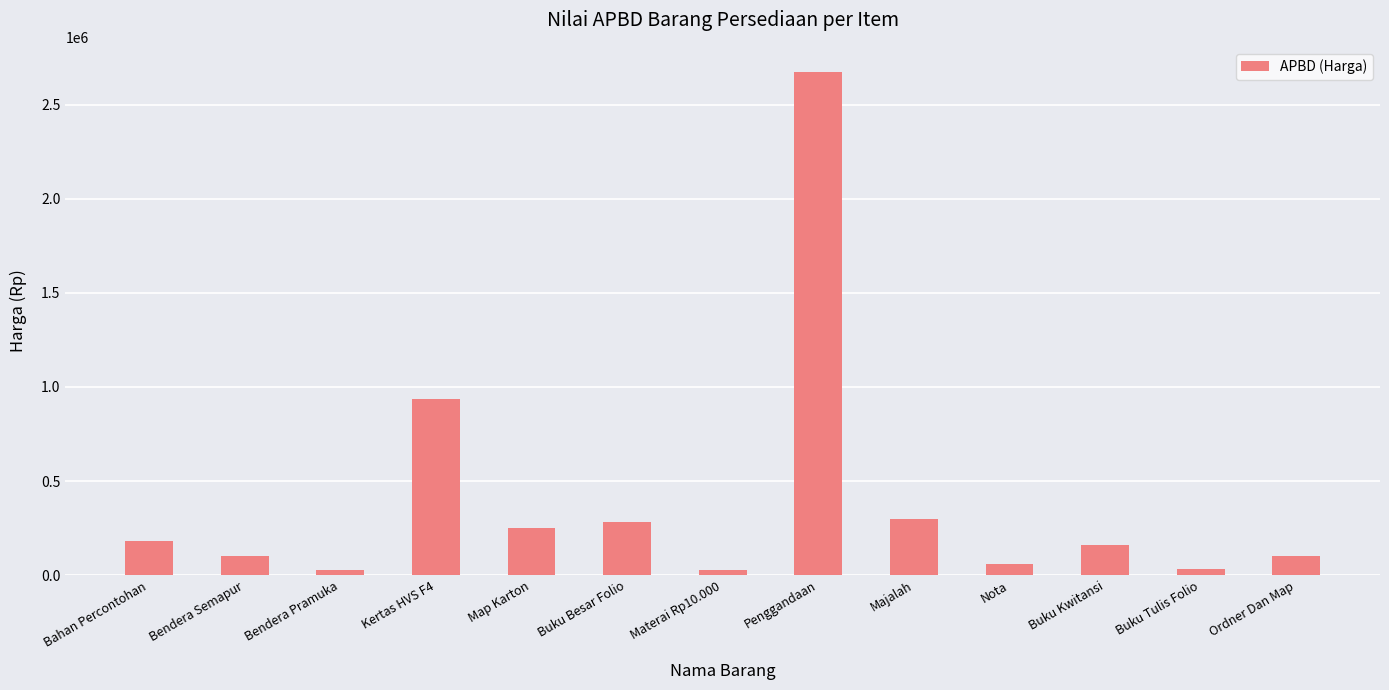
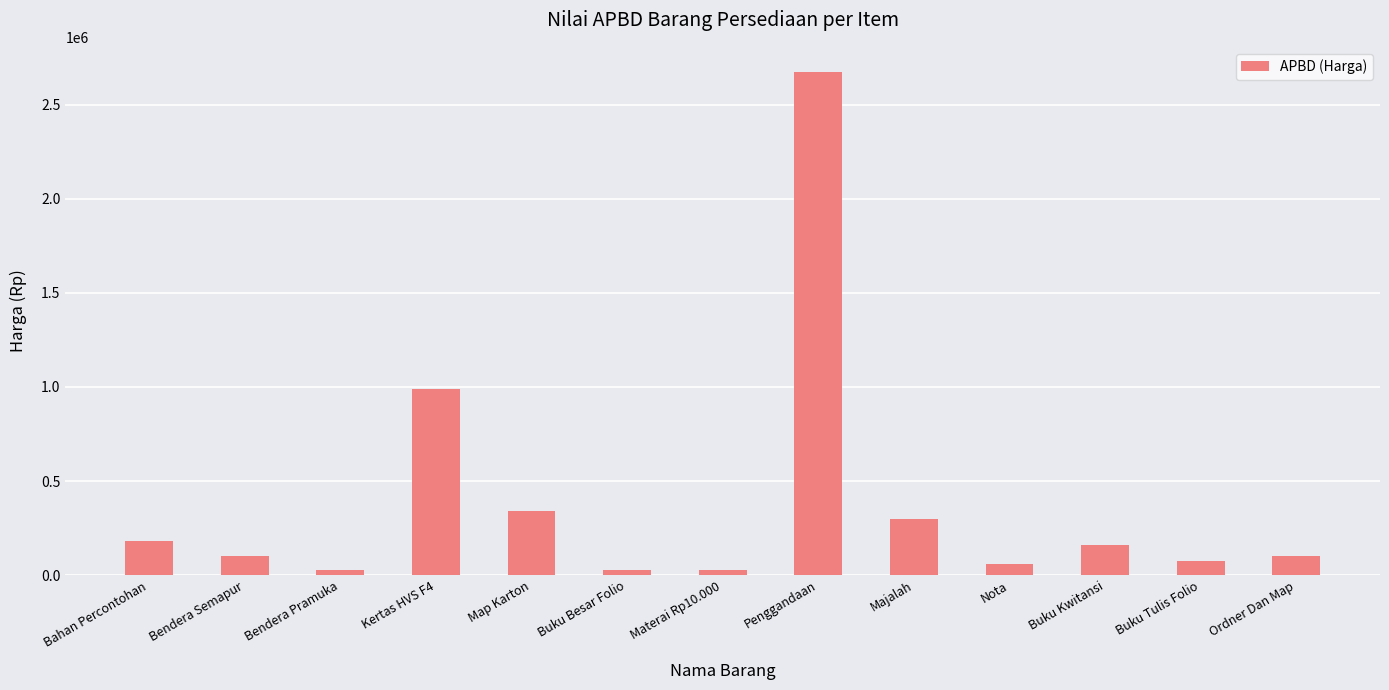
  {
    "Bahan Percontohan": 180000,
    "Bendera Semapur": 100000,
    "Bendera Pramuka": 30000,
-   "Kertas HVS F4": 940000,
-   "Map Karton": 250000,
-   "Buku Besar Folio": 280000,
+   "Kertas HVS F4": 990000,
+   "Map Karton": 340000,
+   "Buku Besar Folio": 30000,
    "Materai Rp10.000": 30000,
    "Penggandaan": 2670000,
    "Majalah": 300000,
    "Nota": 60000,
    "Buku Kwitansi": 160000,
-   "Buku Tulis Folio": 30000,
+   "Buku Tulis Folio": 80000,
    "Ordner Dan Map": 100000
  }
